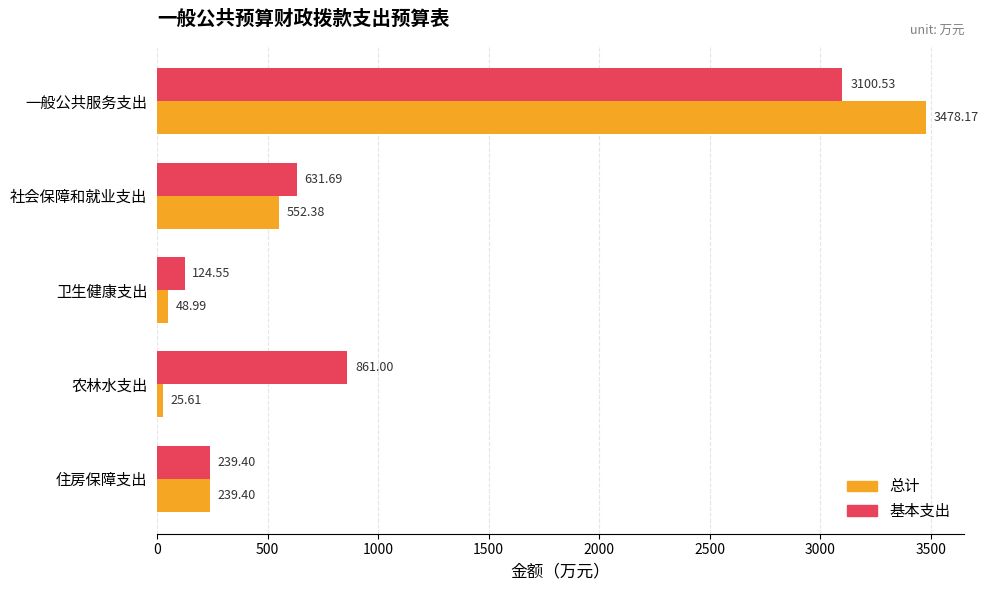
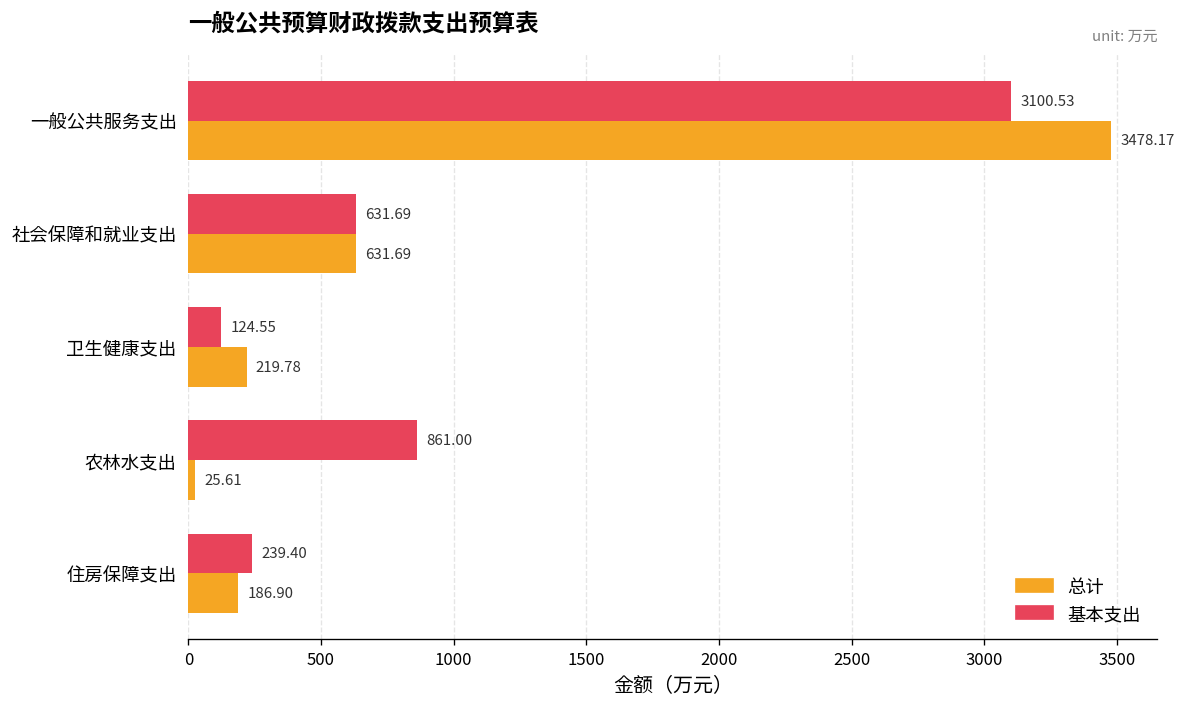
  {
    "总计": {
      "一般公共服务支出": 3478.17,
-     "社会保障和就业支出": 552.38,
-     "卫生健康支出": 48.99,
+     "社会保障和就业支出": 631.69,
+     "卫生健康支出": 219.78,
      "农林水支出": 25.61,
-     "住房保障支出": 239.40
+     "住房保障支出": 186.90
    },
    "基本支出": {
      "一般公共服务支出": 3100.53,
      "社会保障和就业支出": 631.69,
      "卫生健康支出": 124.55,
      "农林水支出": 861.00,
      "住房保障支出": 239.40
    }
  }
